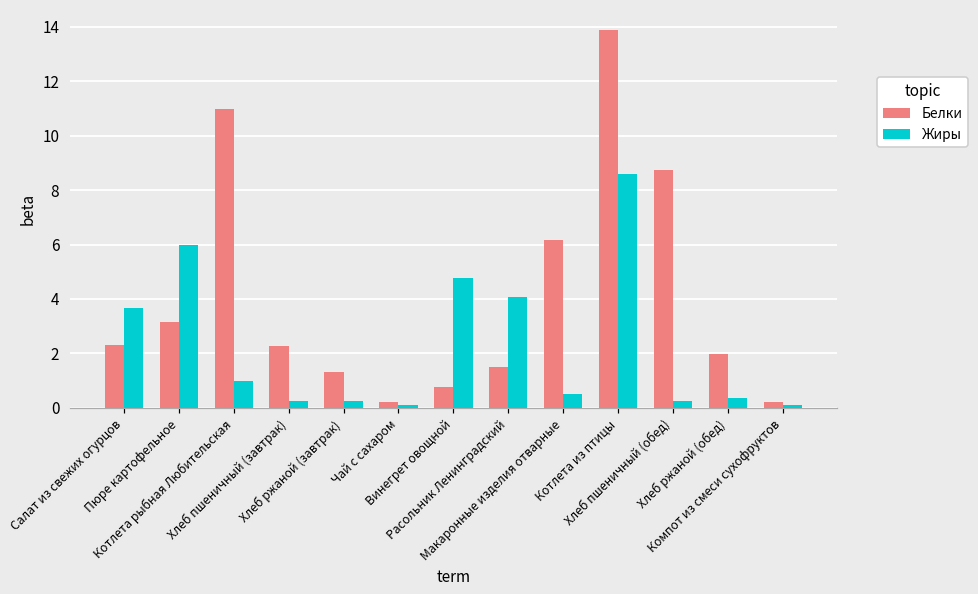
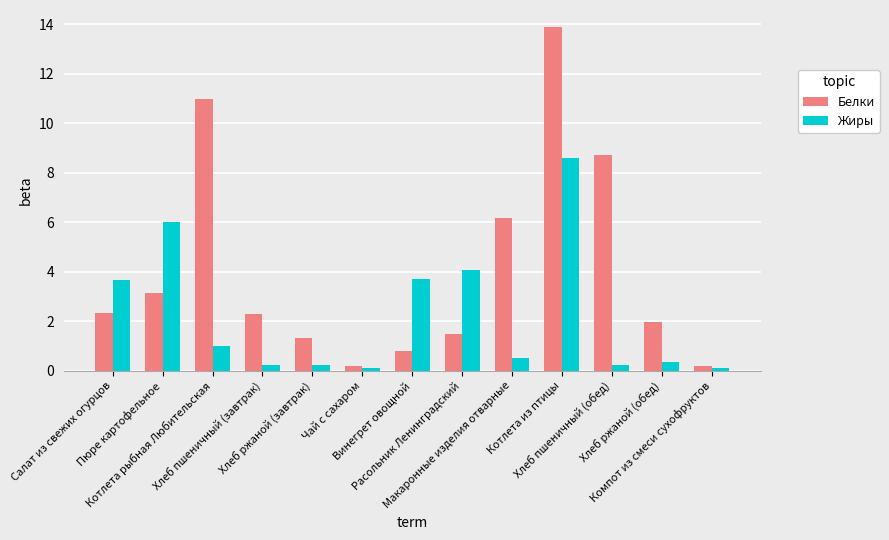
  {
    "Белки": {
      "Салат из свежих огурцов": 2.3,
      "Пюре картофельное": 3.2,
      "Котлета рыбная Любительская": 11.0,
      "Хлеб пшеничный (завтрак)": 2.3,
      "Хлеб ржаной (завтрак)": 1.3,
      "Чай с сахаром": 0.2,
      "Винегрет овощной": 0.8,
      "Расольник Ленинградский": 1.5,
      "Макаронные изделия отварные": 6.2,
      "Котлета из птицы": 13.9,
      "Хлеб пшеничный (обед)": 8.7,
      "Хлеб ржаной (обед)": 2.0,
      "Компот из смеси сухофруктов": 0.2
    },
    "Жиры": {
      "Салат из свежих огурцов": 3.7,
      "Пюре картофельное": 6.0,
      "Котлета рыбная Любительская": 1.0,
      "Хлеб пшеничный (завтрак)": 0.2,
      "Хлеб ржаной (завтрак)": 0.2,
-     "Винегрет овощной": 4.8,
+     "Винегрет овощной": 3.7,
      "Расольник Ленинградский": 4.1,
      "Макаронные изделия отварные": 0.5,
      "Котлета из птицы": 8.6,
      "Хлеб пшеничный (обед)": 0.2,
      "Хлеб ржаной (обед)": 0.4
    }
  }
